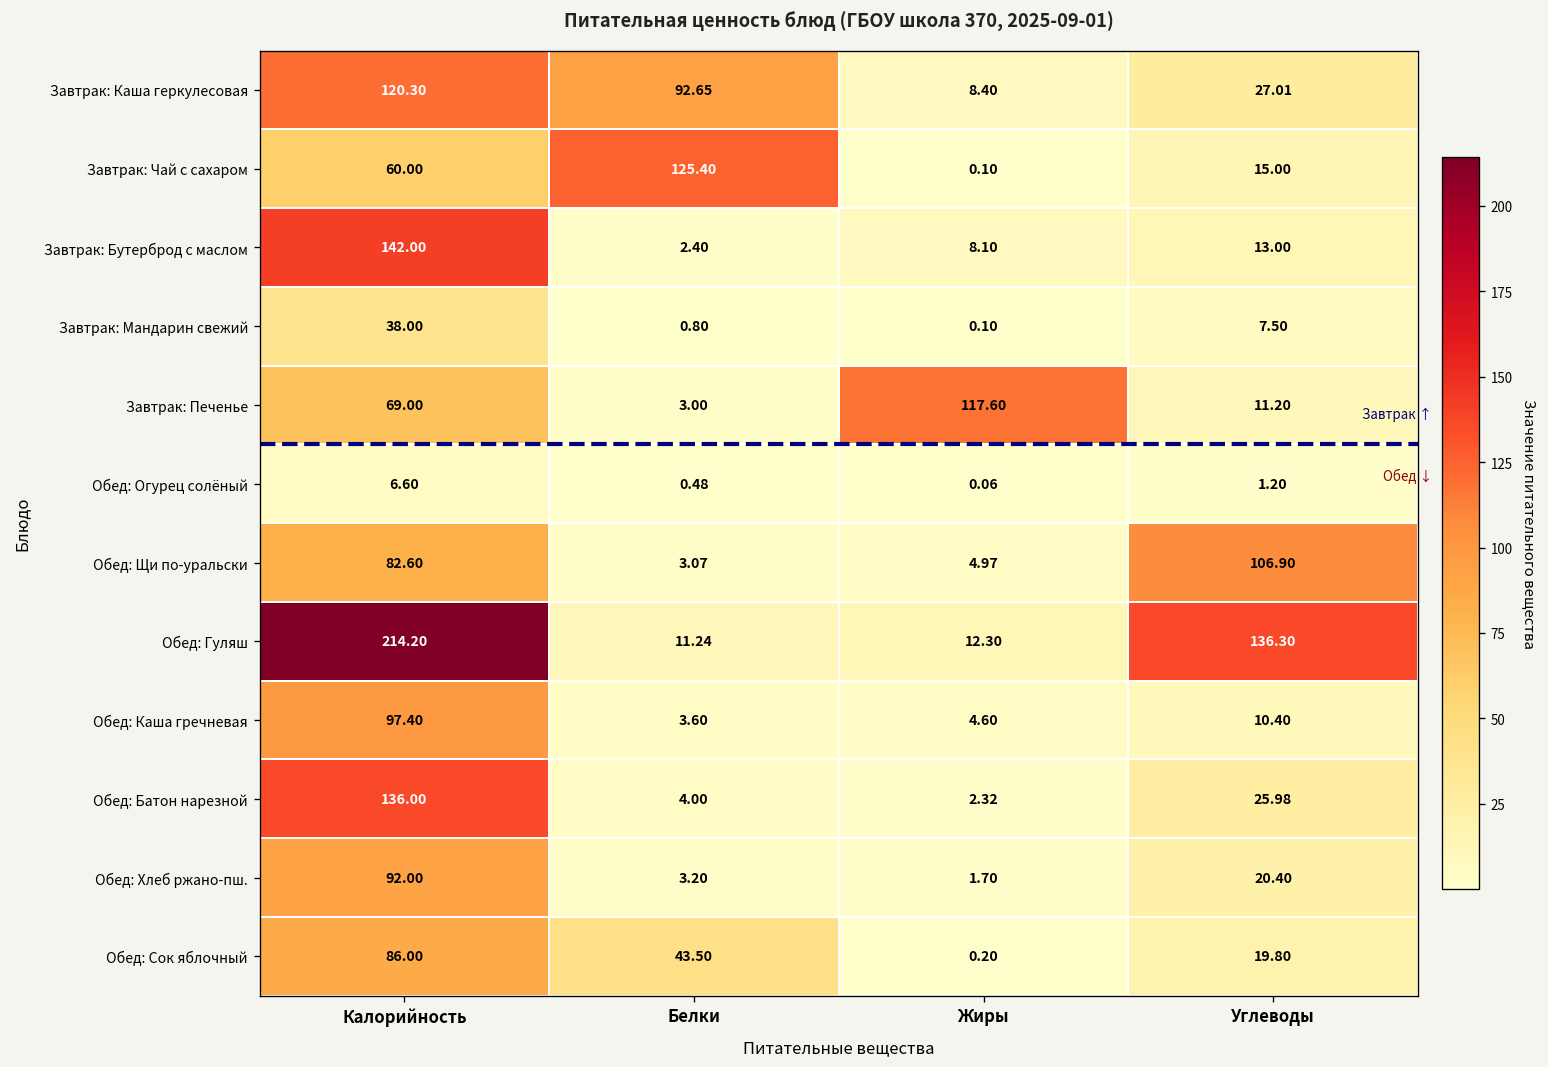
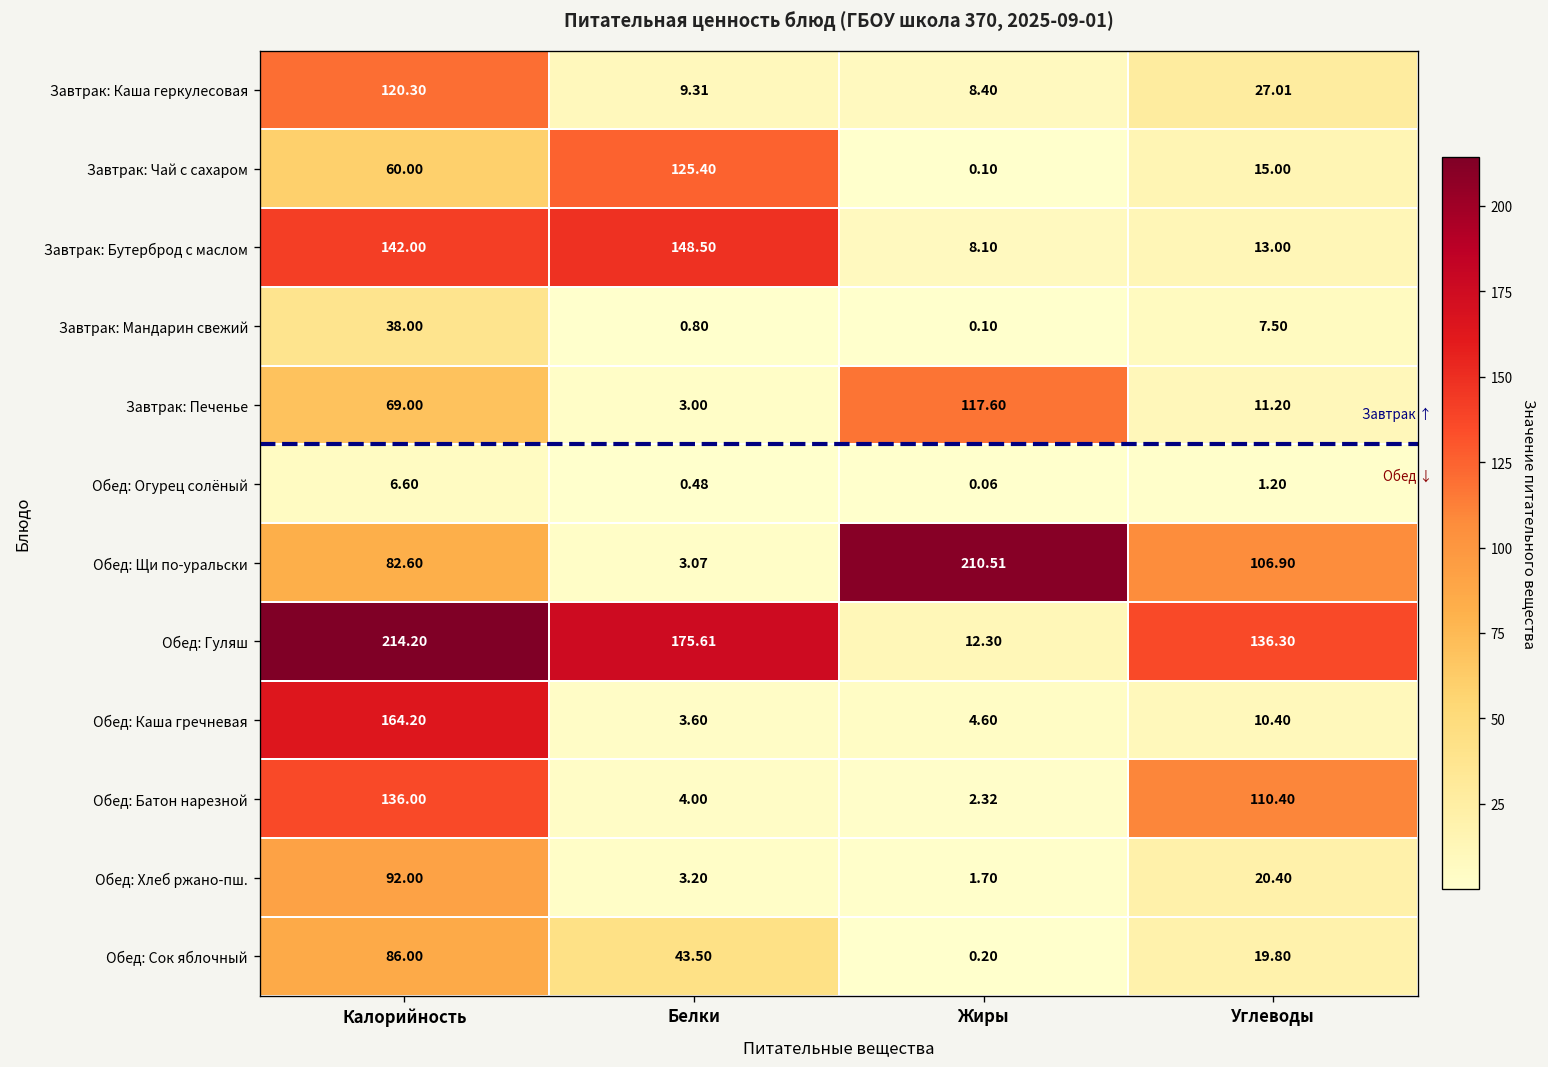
  {
    "Завтрак: Каша геркулесовая": {
      "Калорийность": 120.30,
-     "Белки": 92.65,
+     "Белки": 9.31,
      "Жиры": 8.40,
      "Углеводы": 27.01
    },
    "Завтрак: Чай с сахаром": {
      "Калорийность": 60.00,
      "Белки": 125.40,
      "Жиры": 0.10,
      "Углеводы": 15.00
    },
    "Завтрак: Бутерброд с маслом": {
      "Калорийность": 142.00,
-     "Белки": 2.40,
+     "Белки": 148.50,
      "Жиры": 8.10,
      "Углеводы": 13.00
    },
    "Завтрак: Мандарин свежий": {
      "Калорийность": 38.00,
      "Белки": 0.80,
      "Жиры": 0.10,
      "Углеводы": 7.50
    },
    "Завтрак: Печенье": {
      "Калорийность": 69.00,
      "Белки": 3.00,
      "Жиры": 117.60
    },
    "Обед: Огурец солёный": {
      "Калорийность": 6.60,
      "Белки": 0.48,
      "Жиры": 0.06
    },
    "Обед: Щи по-уральски": {
      "Калорийность": 82.60,
      "Белки": 3.07,
-     "Жиры": 4.97,
+     "Жиры": 210.51,
      "Углеводы": 106.90
    },
    "Обед: Гуляш": {
      "Калорийность": 214.20,
-     "Белки": 11.24,
+     "Белки": 175.61,
      "Жиры": 12.30,
      "Углеводы": 136.30
    },
    "Обед: Каша гречневая": {
-     "Калорийность": 97.40,
+     "Калорийность": 164.20,
      "Белки": 3.60,
      "Жиры": 4.60,
      "Углеводы": 10.40
    },
    "Обед: Батон нарезной": {
      "Калорийность": 136.00,
      "Белки": 4.00,
      "Жиры": 2.32,
-     "Углеводы": 25.98
+     "Углеводы": 110.40
    },
    "Обед: Хлеб ржано-пш.": {
      "Калорийность": 92.00,
      "Белки": 3.20,
      "Жиры": 1.70,
      "Углеводы": 20.40
    },
    "Обед: Сок яблочный": {
      "Калорийность": 86.00,
      "Белки": 43.50,
      "Жиры": 0.20,
      "Углеводы": 19.80
    }
  }
